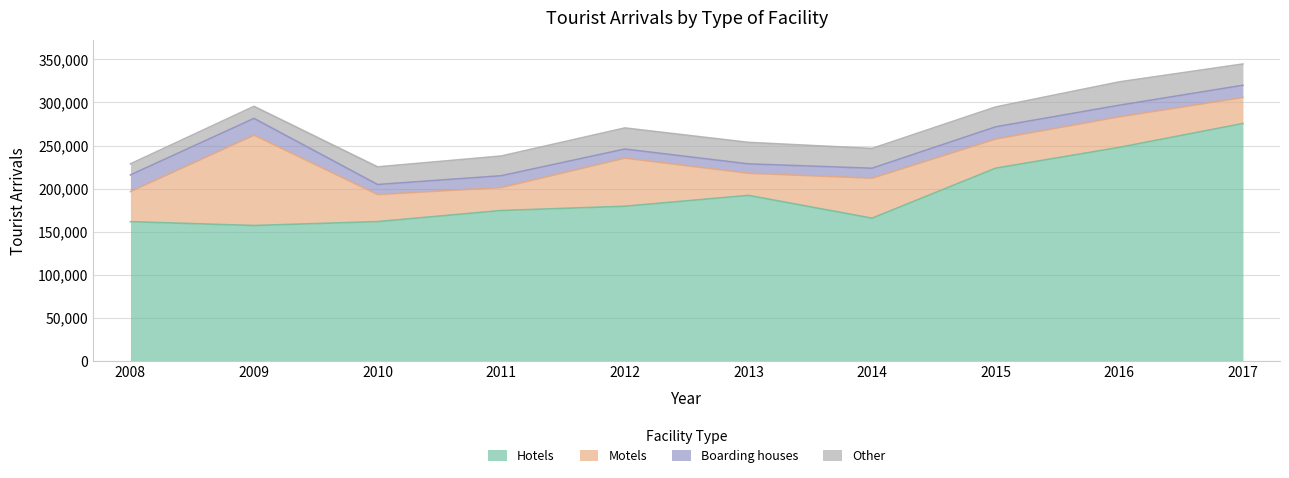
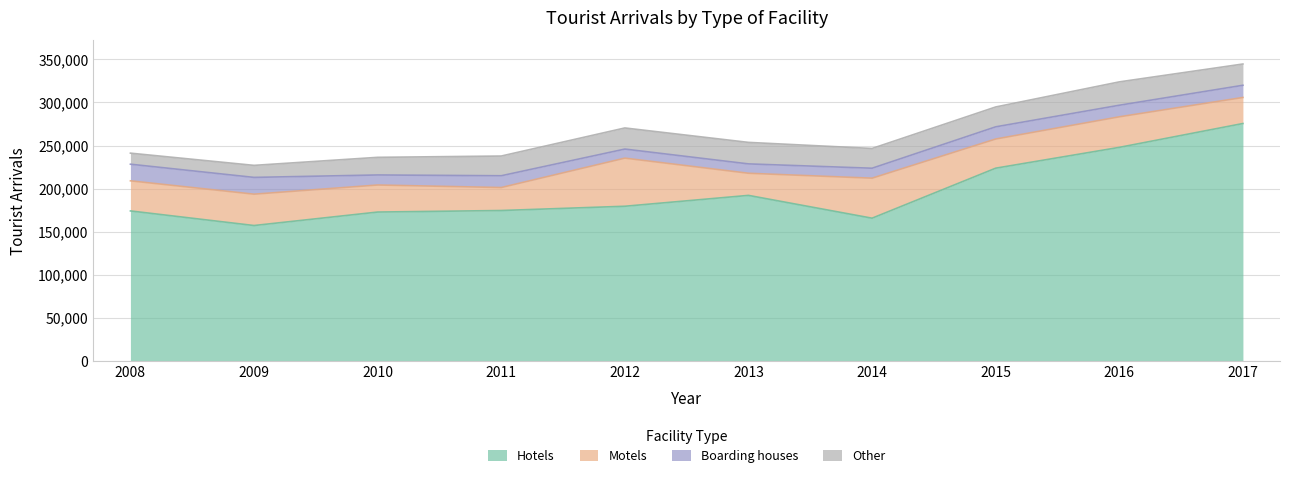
  {
    "Hotels": {
-     "2008": "160,000",
+     "2008": "170,000",
      "2009": "160,000",
-     "2010": "160,000",
+     "2010": "170,000",
      "2011": "170,000",
      "2012": "180,000",
      "2013": "190,000",
      "2014": "170,000",
      "2015": "220,000",
      "2016": "250,000",
      "2017": "280,000"
    },
    "Motels": {
      "2008": "30,000",
-     "2009": "100,000",
+     "2009": "40,000",
      "2010": "30,000",
      "2011": "30,000",
      "2012": "60,000",
      "2013": "30,000",
      "2014": "50,000",
      "2015": "30,000",
      "2016": "40,000",
      "2017": "30,000"
    }
  }
